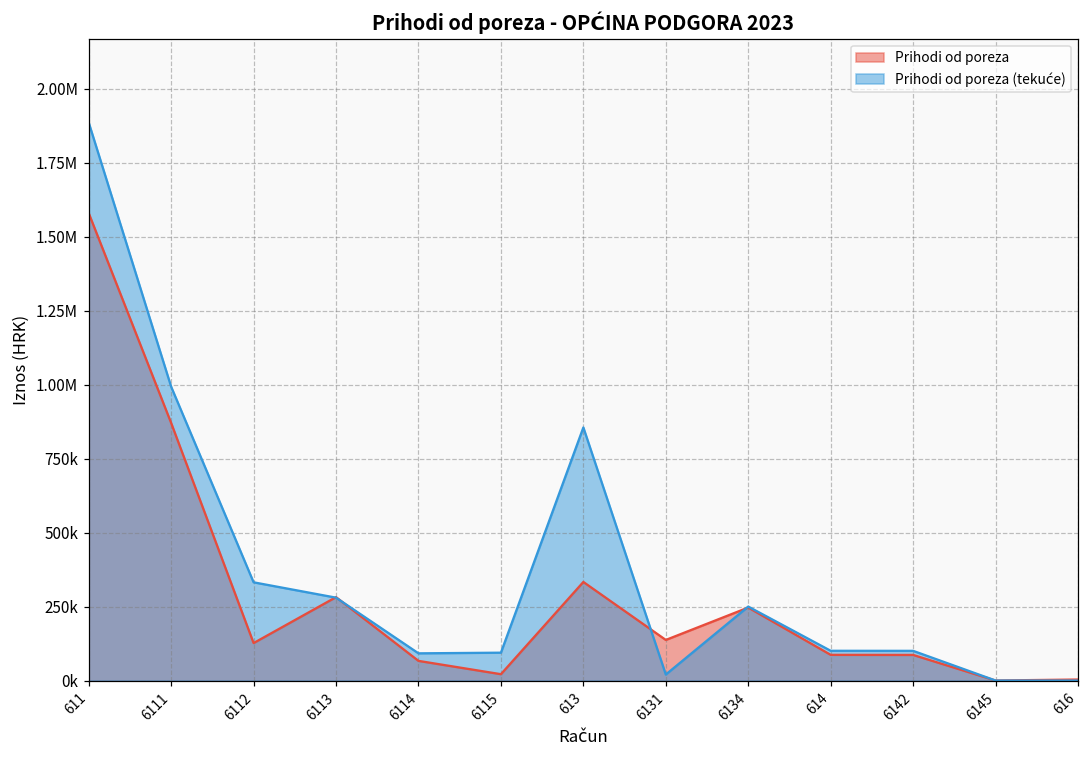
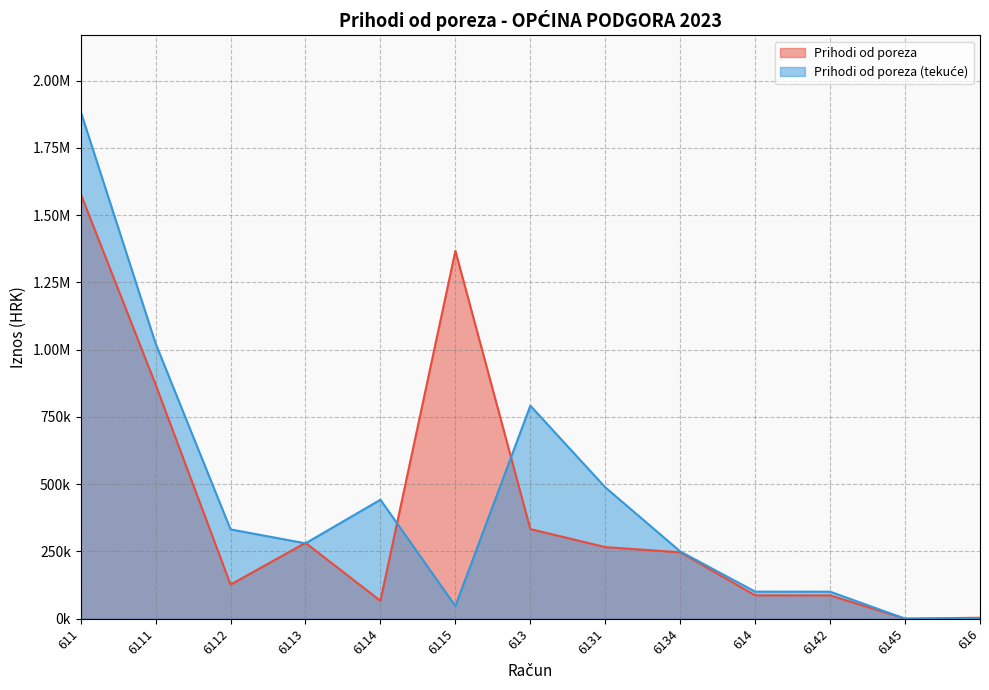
  {
    "Prihodi od poreza": {
      "611": 1580000,
      "6111": 870000,
      "6112": 130000,
      "6114": 70000,
-     "6115": 20000,
+     "6115": 1370000,
      "613": 330000,
-     "6131": 140000,
+     "6131": 270000,
      "614": 90000,
      "6142": 90000
    },
    "Prihodi od poreza (tekuće)": {
      "611": 1890000,
-     "6111": 990000,
+     "6111": 1020000,
      "6112": 330000,
-     "6114": 90000,
-     "6115": 90000,
-     "613": 860000,
-     "6131": 20000,
+     "6114": 440000,
+     "6115": 50000,
+     "613": 790000,
+     "6131": 490000,
      "614": 100000,
      "6142": 100000
    }
  }
